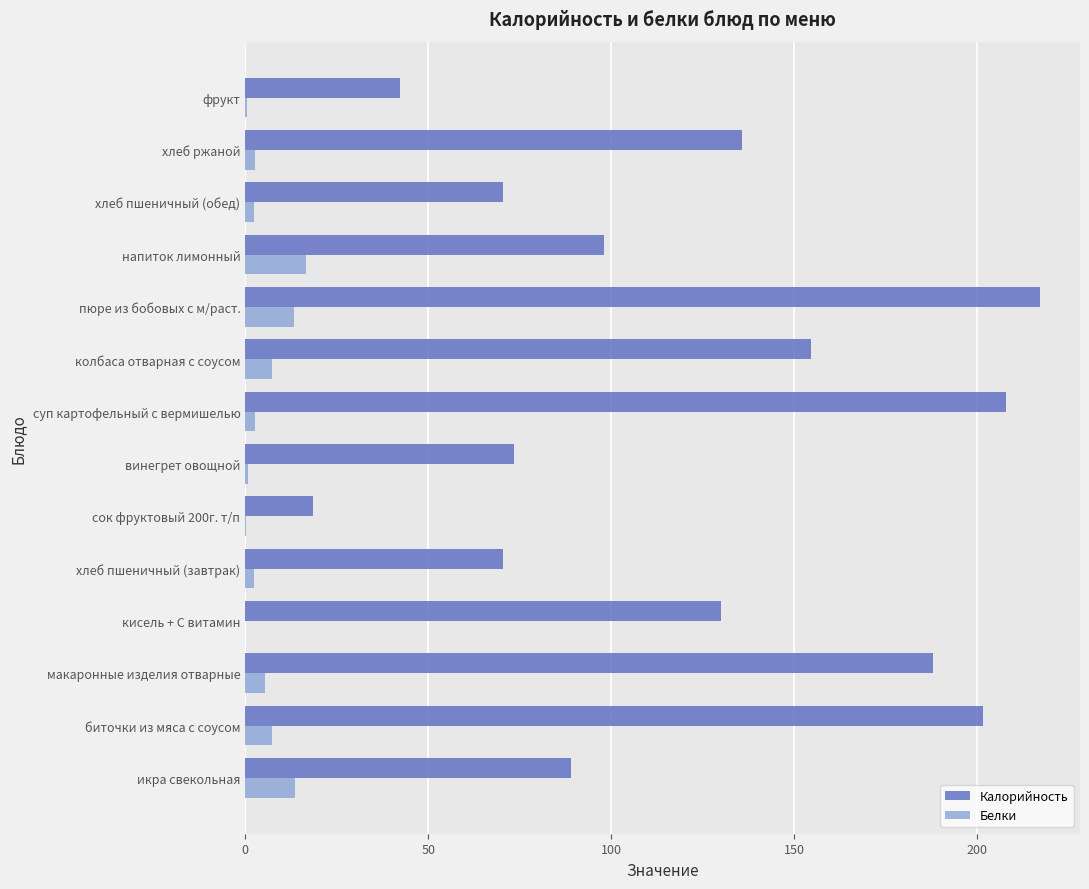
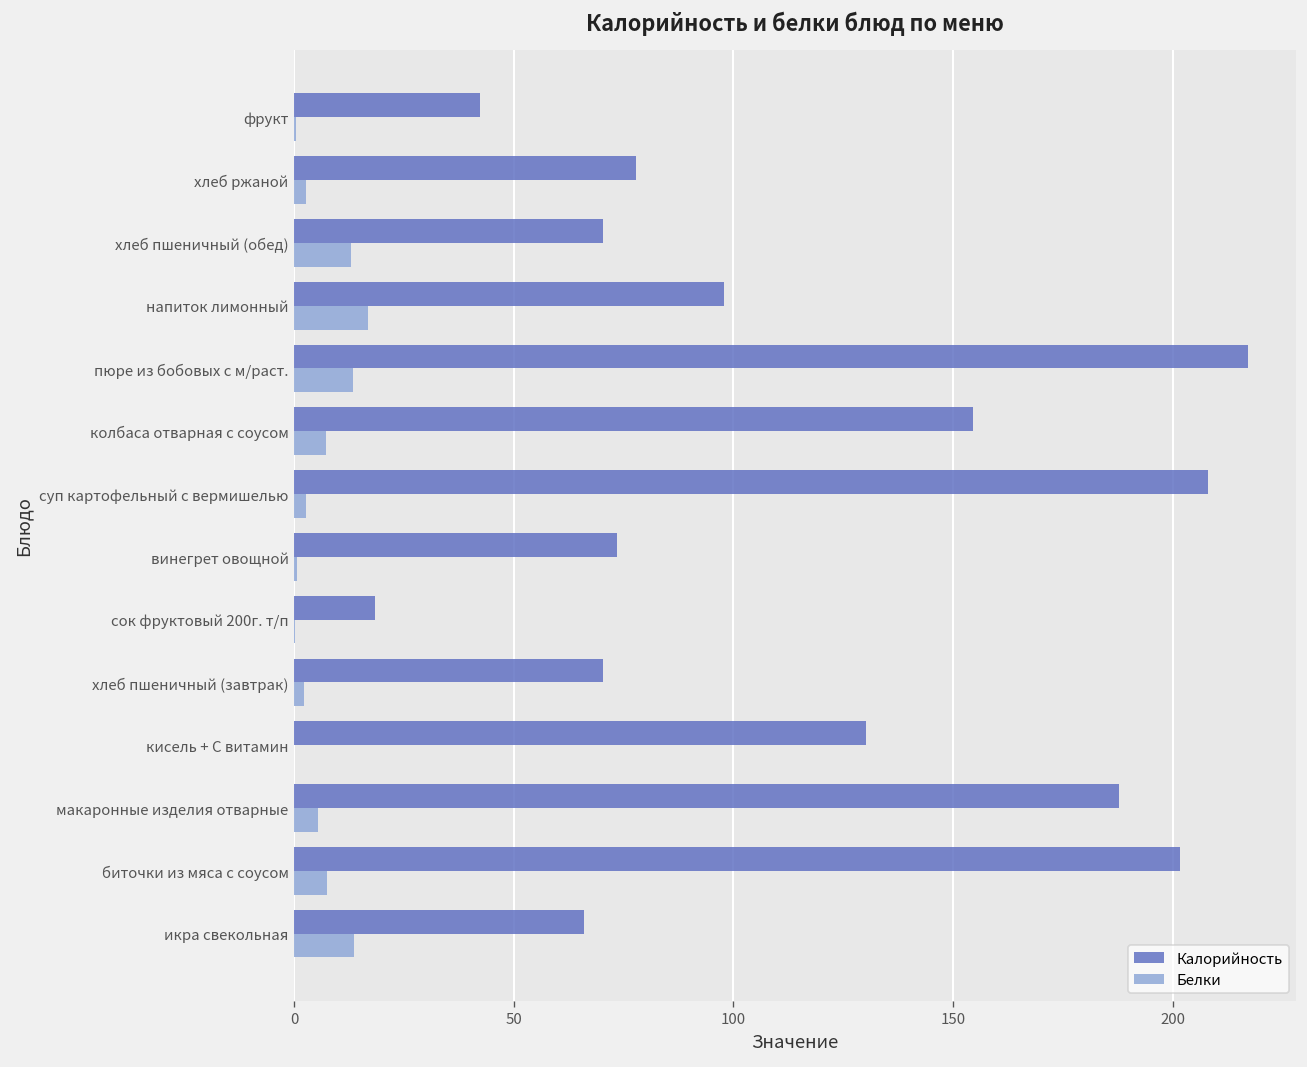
  {
    "Калорийность": {
      "фрукт": 42,
-     "хлеб ржаной": 136,
+     "хлеб ржаной": 78,
      "хлеб пшеничный (обед)": 70,
      "напиток лимонный": 98,
      "пюре из бобовых с м/раст.": 217,
      "колбаса отварная с соусом": 154,
      "суп картофельный с вермишелью": 208,
      "винегрет овощной": 73,
      "сок фруктовый 200г. т/п": 18,
      "хлеб пшеничный (завтрак)": 70,
      "кисель + С витамин": 130,
      "макаронные изделия отварные": 188,
      "биточки из мяса с соусом": 202,
-     "икра свекольная": 89
+     "икра свекольная": 66
    },
    "Белки": {
      "хлеб ржаной": 3,
-     "хлеб пшеничный (обед)": 2,
+     "хлеб пшеничный (обед)": 13,
      "напиток лимонный": 17,
      "пюре из бобовых с м/раст.": 13,
      "колбаса отварная с соусом": 7,
      "суп картофельный с вермишелью": 3,
      "винегрет овощной": 1,
      "хлеб пшеничный (завтрак)": 2,
      "кисель + С витамин": 0,
      "макаронные изделия отварные": 5,
      "биточки из мяса с соусом": 7,
      "икра свекольная": 13
    }
  }
